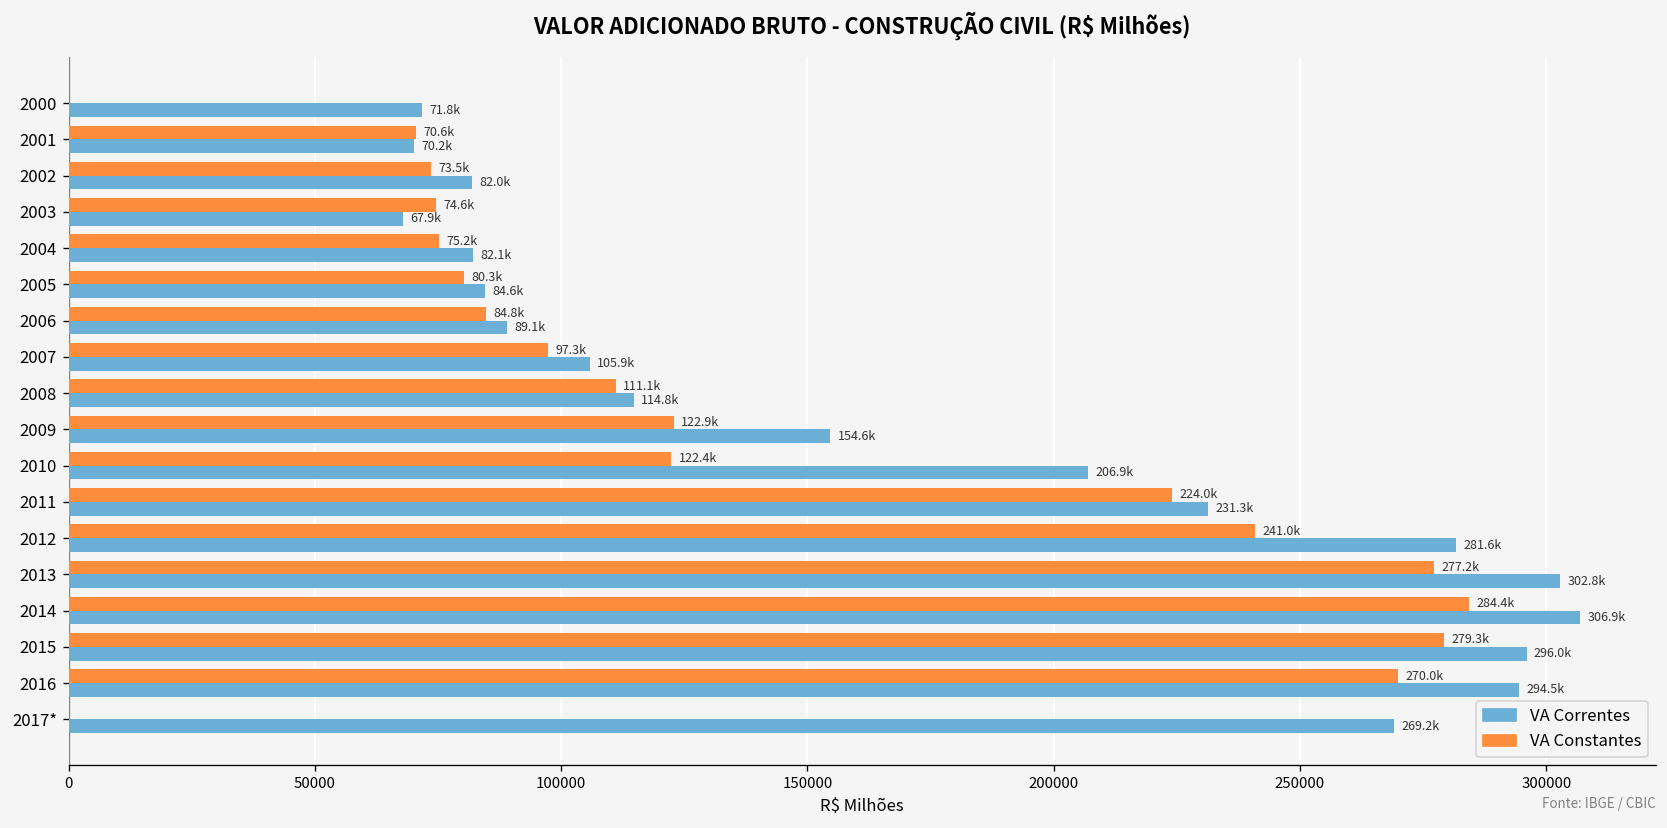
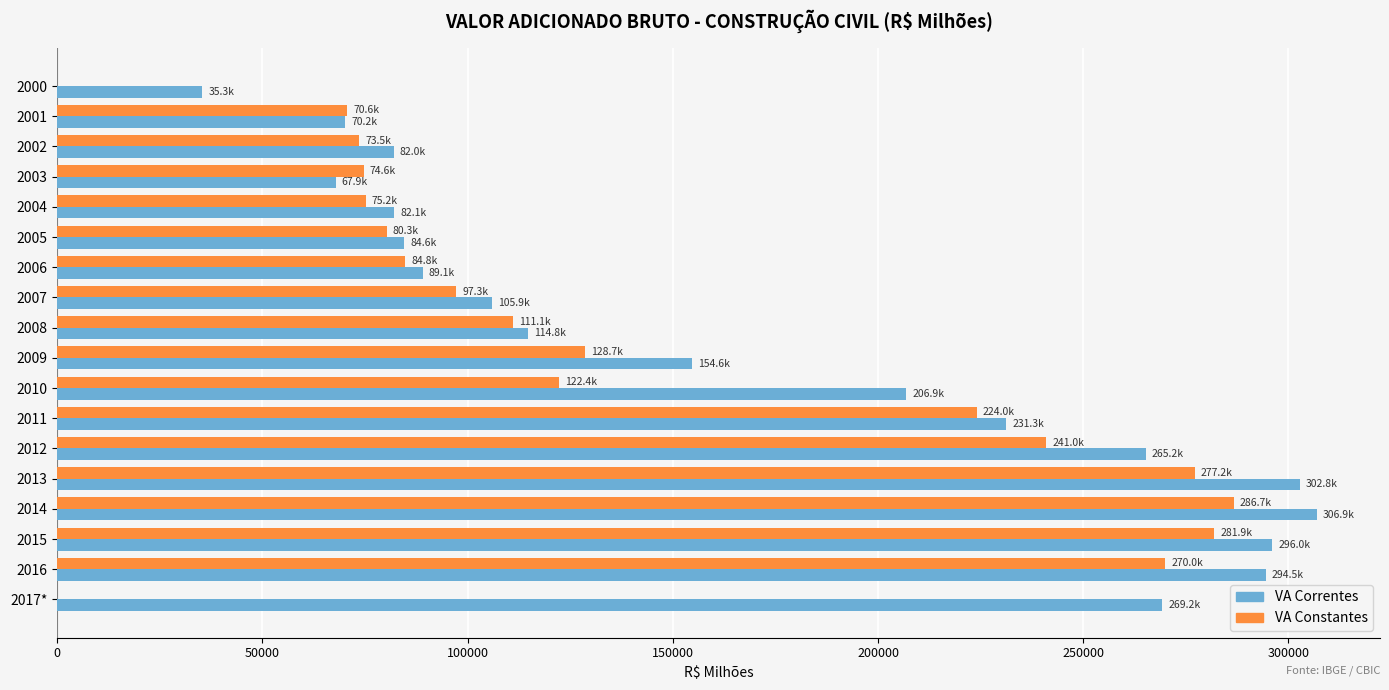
  {
    "VA Correntes": {
-     "2000": "71.8k",
+     "2000": "35.3k",
      "2001": "70.2k",
      "2002": "82.0k",
      "2003": "67.9k",
      "2004": "82.1k",
      "2005": "84.6k",
      "2006": "89.1k",
      "2007": "105.9k",
      "2008": "114.8k",
      "2009": "154.6k",
      "2010": "206.9k",
      "2011": "231.3k",
-     "2012": "281.6k",
+     "2012": "265.2k",
      "2013": "302.8k",
      "2014": "306.9k",
      "2015": "296.0k",
      "2016": "294.5k",
      "2017*": "269.2k"
    },
    "VA Constantes": {
      "2001": "70.6k",
      "2002": "73.5k",
      "2003": "74.6k",
      "2004": "75.2k",
      "2005": "80.3k",
      "2006": "84.8k",
      "2007": "97.3k",
      "2008": "111.1k",
-     "2009": "122.9k",
+     "2009": "128.7k",
      "2010": "122.4k",
      "2011": "224.0k",
      "2012": "241.0k",
      "2013": "277.2k",
-     "2014": "284.4k",
-     "2015": "279.3k",
+     "2014": "286.7k",
+     "2015": "281.9k",
      "2016": "270.0k"
    }
  }
